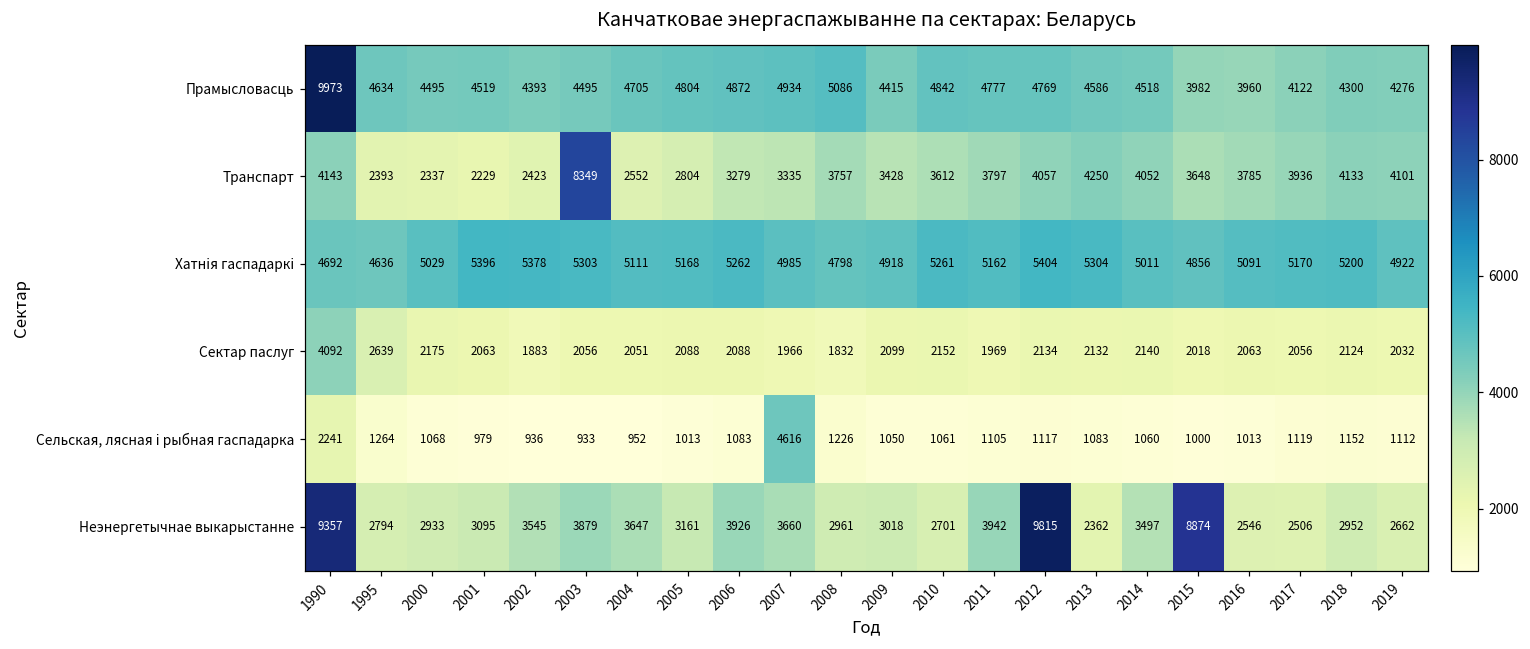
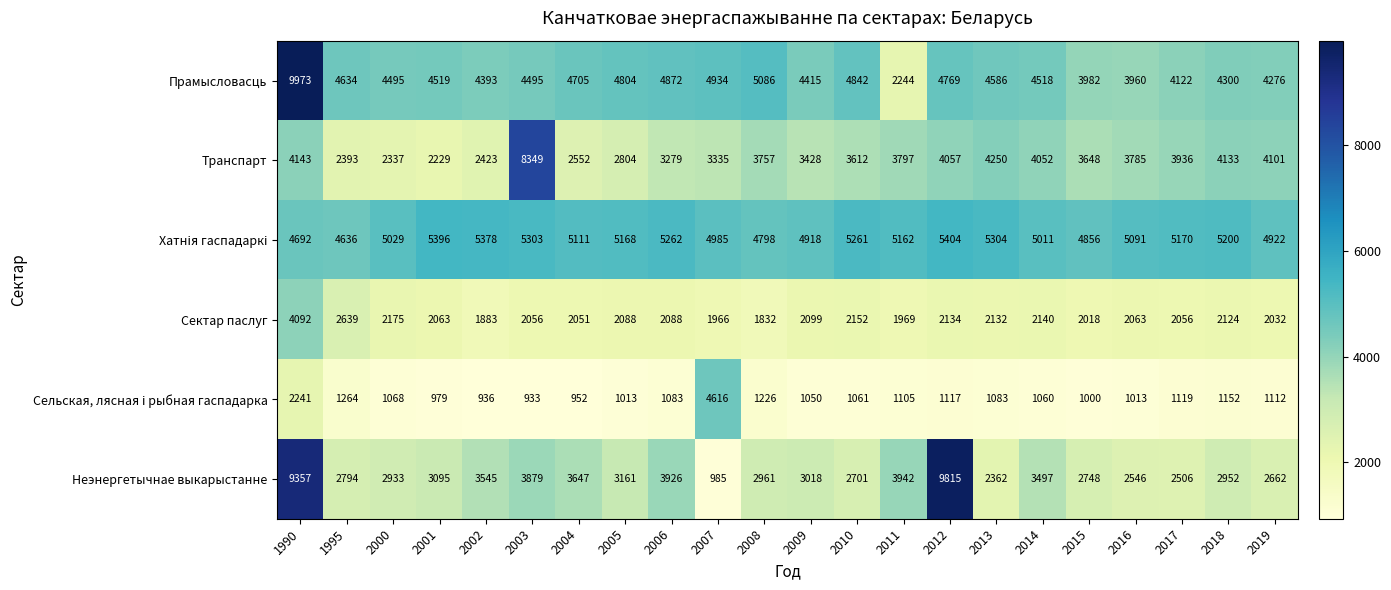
  {
    "Прамысловасць": {
      "1990": 9973,
      "1995": 4634,
      "2000": 4495,
      "2001": 4519,
      "2002": 4393,
      "2003": 4495,
      "2004": 4705,
      "2005": 4804,
      "2006": 4872,
      "2007": 4934,
      "2008": 5086,
      "2009": 4415,
      "2010": 4842,
-     "2011": 4777,
+     "2011": 2244,
      "2012": 4769,
      "2013": 4586,
      "2014": 4518,
      "2015": 3982,
      "2016": 3960,
      "2017": 4122,
      "2018": 4300,
      "2019": 4276
    },
    "Транспарт": {
      "1990": 4143,
      "1995": 2393,
      "2000": 2337,
      "2001": 2229,
      "2002": 2423,
      "2003": 8349,
      "2004": 2552,
      "2005": 2804,
      "2006": 3279,
      "2007": 3335,
      "2008": 3757,
      "2009": 3428,
      "2010": 3612,
      "2011": 3797,
      "2012": 4057,
      "2013": 4250,
      "2014": 4052,
      "2015": 3648,
      "2016": 3785,
      "2017": 3936,
      "2018": 4133,
      "2019": 4101
    },
    "Хатнія гаспадаркі": {
      "1990": 4692,
      "1995": 4636,
      "2000": 5029,
      "2001": 5396,
      "2002": 5378,
      "2003": 5303,
      "2004": 5111,
      "2005": 5168,
      "2006": 5262,
      "2007": 4985,
      "2008": 4798,
      "2009": 4918,
      "2010": 5261,
      "2011": 5162,
      "2012": 5404,
      "2013": 5304,
      "2014": 5011,
      "2015": 4856,
      "2016": 5091,
      "2017": 5170,
      "2018": 5200,
      "2019": 4922
    },
    "Сектар паслуг": {
      "1990": 4092,
      "1995": 2639,
      "2000": 2175,
      "2001": 2063,
      "2002": 1883,
      "2003": 2056,
      "2004": 2051,
      "2005": 2088,
      "2006": 2088,
      "2007": 1966,
      "2008": 1832,
      "2009": 2099,
      "2010": 2152,
      "2011": 1969,
      "2012": 2134,
      "2013": 2132,
      "2014": 2140,
      "2015": 2018,
      "2016": 2063,
      "2017": 2056,
      "2018": 2124,
      "2019": 2032
    },
    "Сельская, лясная і рыбная гаспадарка": {
      "1990": 2241,
      "1995": 1264,
      "2000": 1068,
      "2001": 979,
      "2002": 936,
      "2003": 933,
      "2004": 952,
      "2005": 1013,
      "2006": 1083,
      "2007": 4616,
      "2008": 1226,
      "2009": 1050,
      "2010": 1061,
      "2011": 1105,
      "2012": 1117,
      "2013": 1083,
      "2014": 1060,
      "2015": 1000,
      "2016": 1013,
      "2017": 1119,
      "2018": 1152,
      "2019": 1112
    },
    "Неэнергетычнае выкарыстанне": {
      "1990": 9357,
      "1995": 2794,
      "2000": 2933,
      "2001": 3095,
      "2002": 3545,
      "2003": 3879,
      "2004": 3647,
      "2005": 3161,
      "2006": 3926,
-     "2007": 3660,
+     "2007": 985,
      "2008": 2961,
      "2009": 3018,
      "2010": 2701,
      "2011": 3942,
      "2012": 9815,
      "2013": 2362,
      "2014": 3497,
-     "2015": 8874,
+     "2015": 2748,
      "2016": 2546,
      "2017": 2506,
      "2018": 2952,
      "2019": 2662
    }
  }
